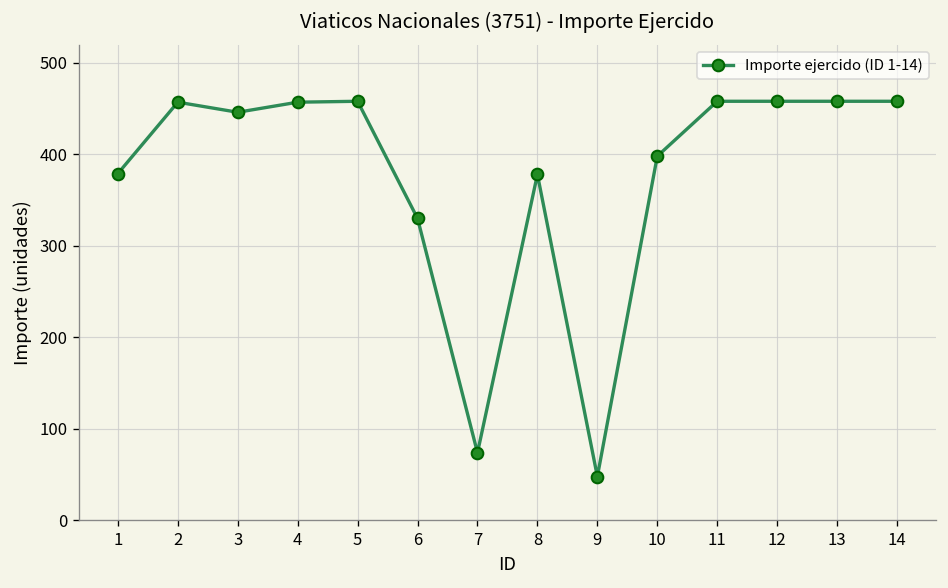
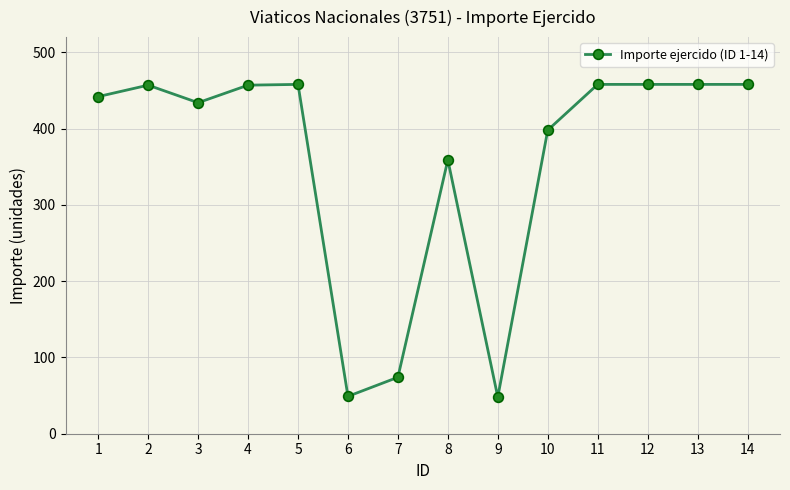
  {
-   "1": 380,
+   "1": 440,
    "2": 460,
-   "3": 450,
+   "3": 430,
    "4": 460,
    "5": 460,
-   "6": 330,
+   "6": 50,
    "7": 70,
-   "8": 380,
+   "8": 360,
    "9": 50,
    "10": 400,
    "11": 460,
    "12": 460,
    "13": 460,
    "14": 460
  }
